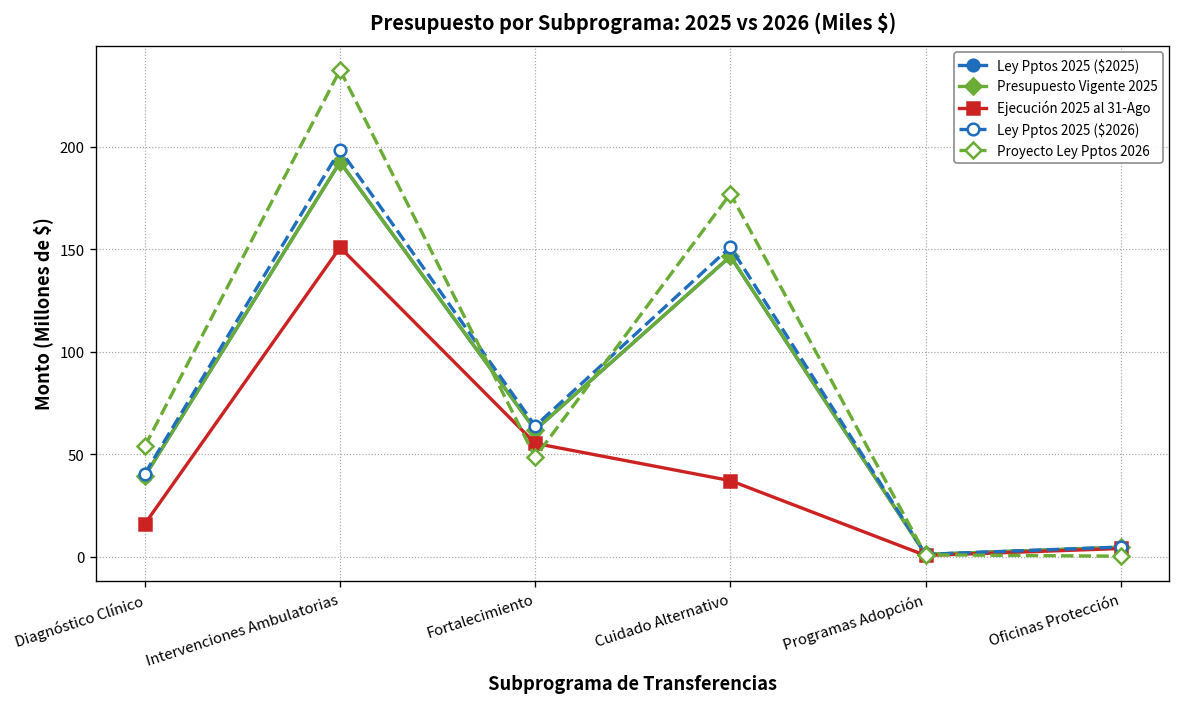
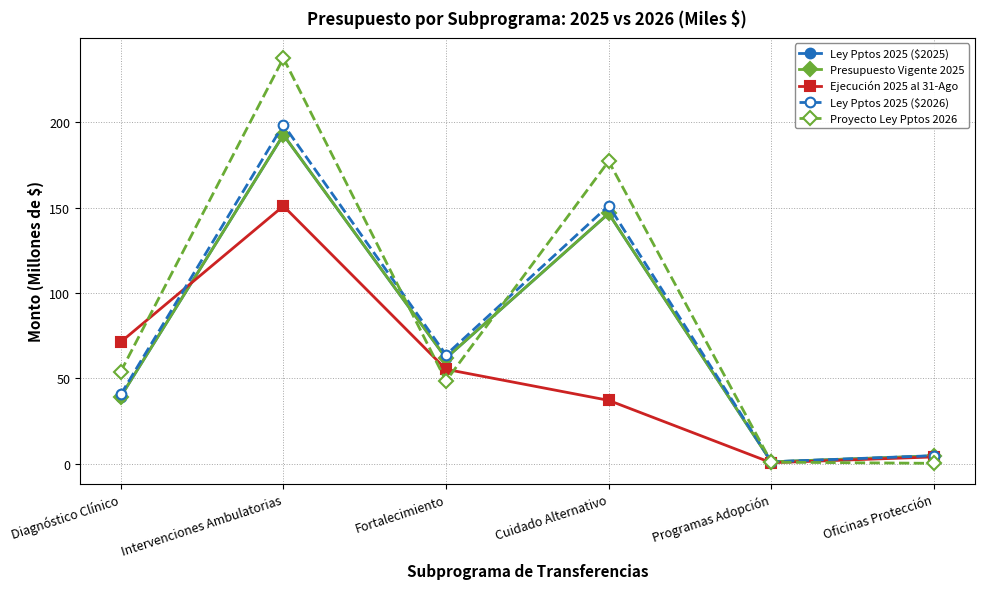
  {
    "Ejecución 2025 al 31-Ago": {
-     "Diagnóstico Clínico": 16,
+     "Diagnóstico Clínico": 71,
      "Intervenciones Ambulatorias": 151,
      "Fortalecimiento": 55,
      "Cuidado Alternativo": 37
    },
    "Ley Pptos 2025 ($2026)": {
      "Intervenciones Ambulatorias": 199,
      "Fortalecimiento": 64,
      "Cuidado Alternativo": 151
    }
  }
